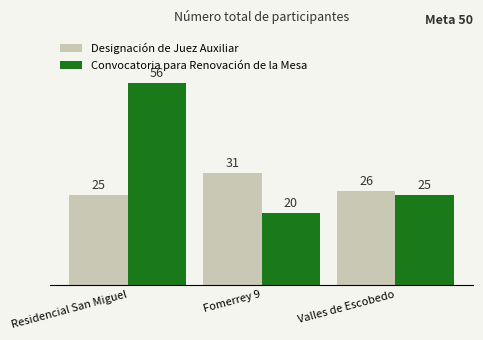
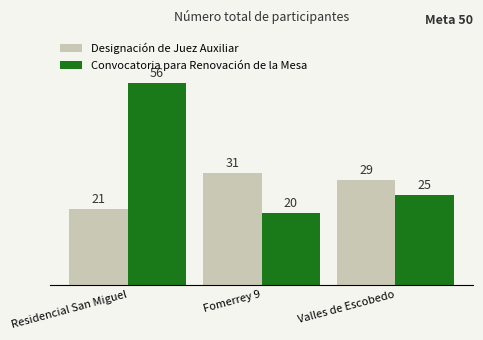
  {
    "Designación de Juez Auxiliar": {
-     "Residencial San Miguel": 25,
+     "Residencial San Miguel": 21,
      "Fomerrey 9": 31,
-     "Valles de Escobedo": 26
+     "Valles de Escobedo": 29
    },
    "Convocatoria para Renovación de la Mesa": {
      "Residencial San Miguel": 56,
      "Fomerrey 9": 20,
      "Valles de Escobedo": 25
    }
  }
